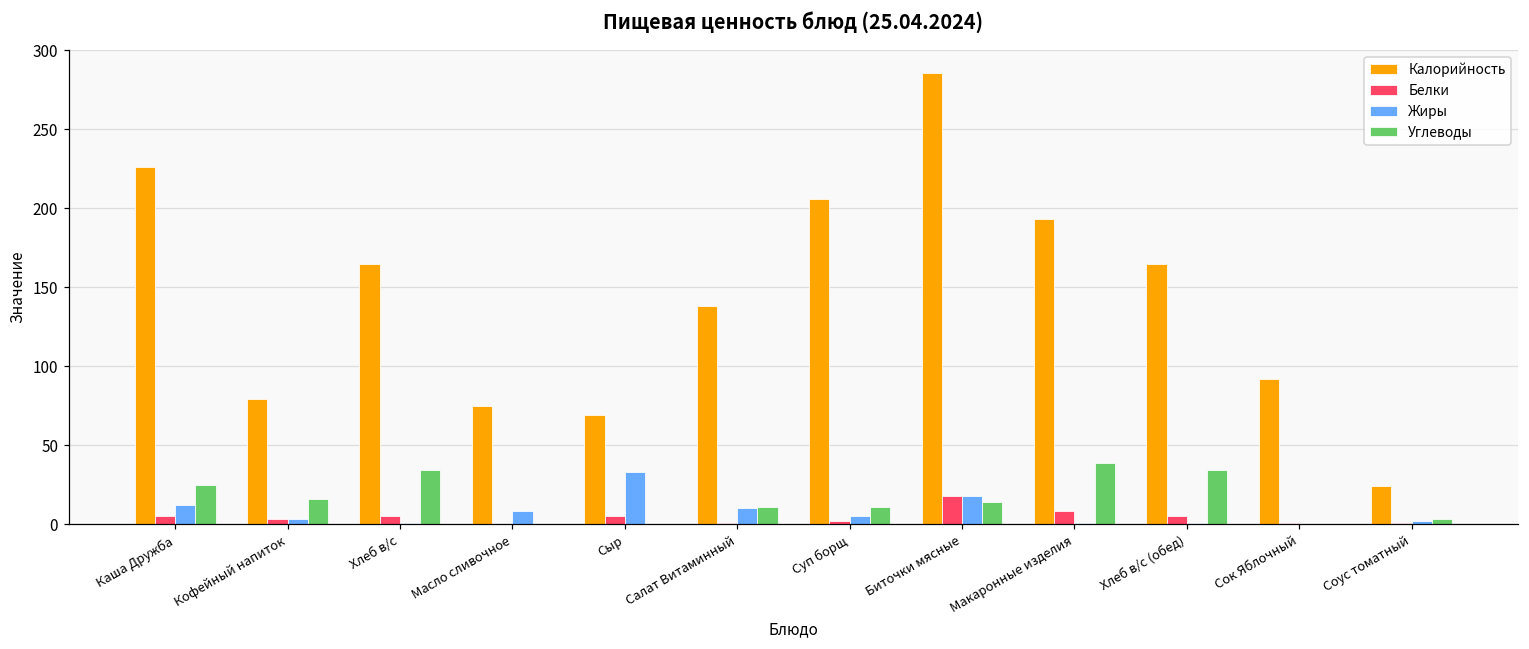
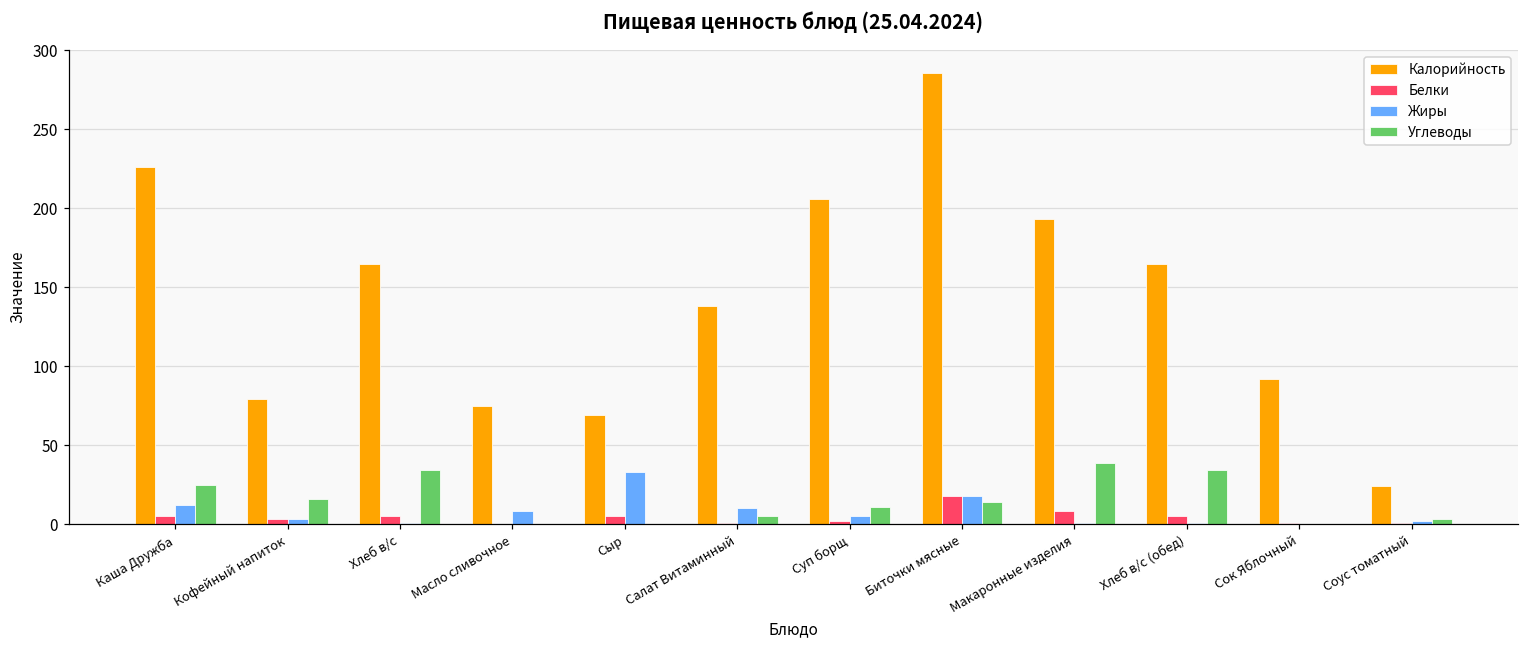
  {
    "Калорийность": {
      "Каша Дружба": 226,
      "Кофейный напиток": 79,
      "Хлеб в/с": 165,
      "Масло сливочное": 75,
      "Сыр": 69,
      "Салат Витаминный": 138,
      "Суп борщ": 206,
      "Биточки мясные": 286,
      "Макаронные изделия": 193,
      "Хлеб в/с (обед)": 165,
      "Сок Яблочный": 92,
      "Соус томатный": 24
    },
    "Белки": {
      "Каша Дружба": 5,
      "Кофейный напиток": 3,
      "Хлеб в/с": 5,
      "Масло сливочное": 0,
      "Сыр": 5,
      "Суп борщ": 2,
      "Биточки мясные": 18,
      "Макаронные изделия": 8,
      "Хлеб в/с (обед)": 5
    },
    "Жиры": {
      "Каша Дружба": 12,
      "Кофейный напиток": 3,
      "Масло сливочное": 8,
      "Сыр": 33,
      "Салат Витаминный": 10,
      "Суп борщ": 5,
      "Биточки мясные": 18,
      "Сок Яблочный": 0,
      "Соус томатный": 2
    },
    "Углеводы": {
      "Каша Дружба": 25,
      "Кофейный напиток": 16,
      "Хлеб в/с": 34,
      "Масло сливочное": 0,
      "Сыр": 0,
-     "Салат Витаминный": 11,
+     "Салат Витаминный": 5,
      "Суп борщ": 11,
      "Биточки мясные": 14,
      "Макаронные изделия": 39,
      "Хлеб в/с (обед)": 34,
      "Сок Яблочный": 0,
      "Соус томатный": 3
    }
  }
